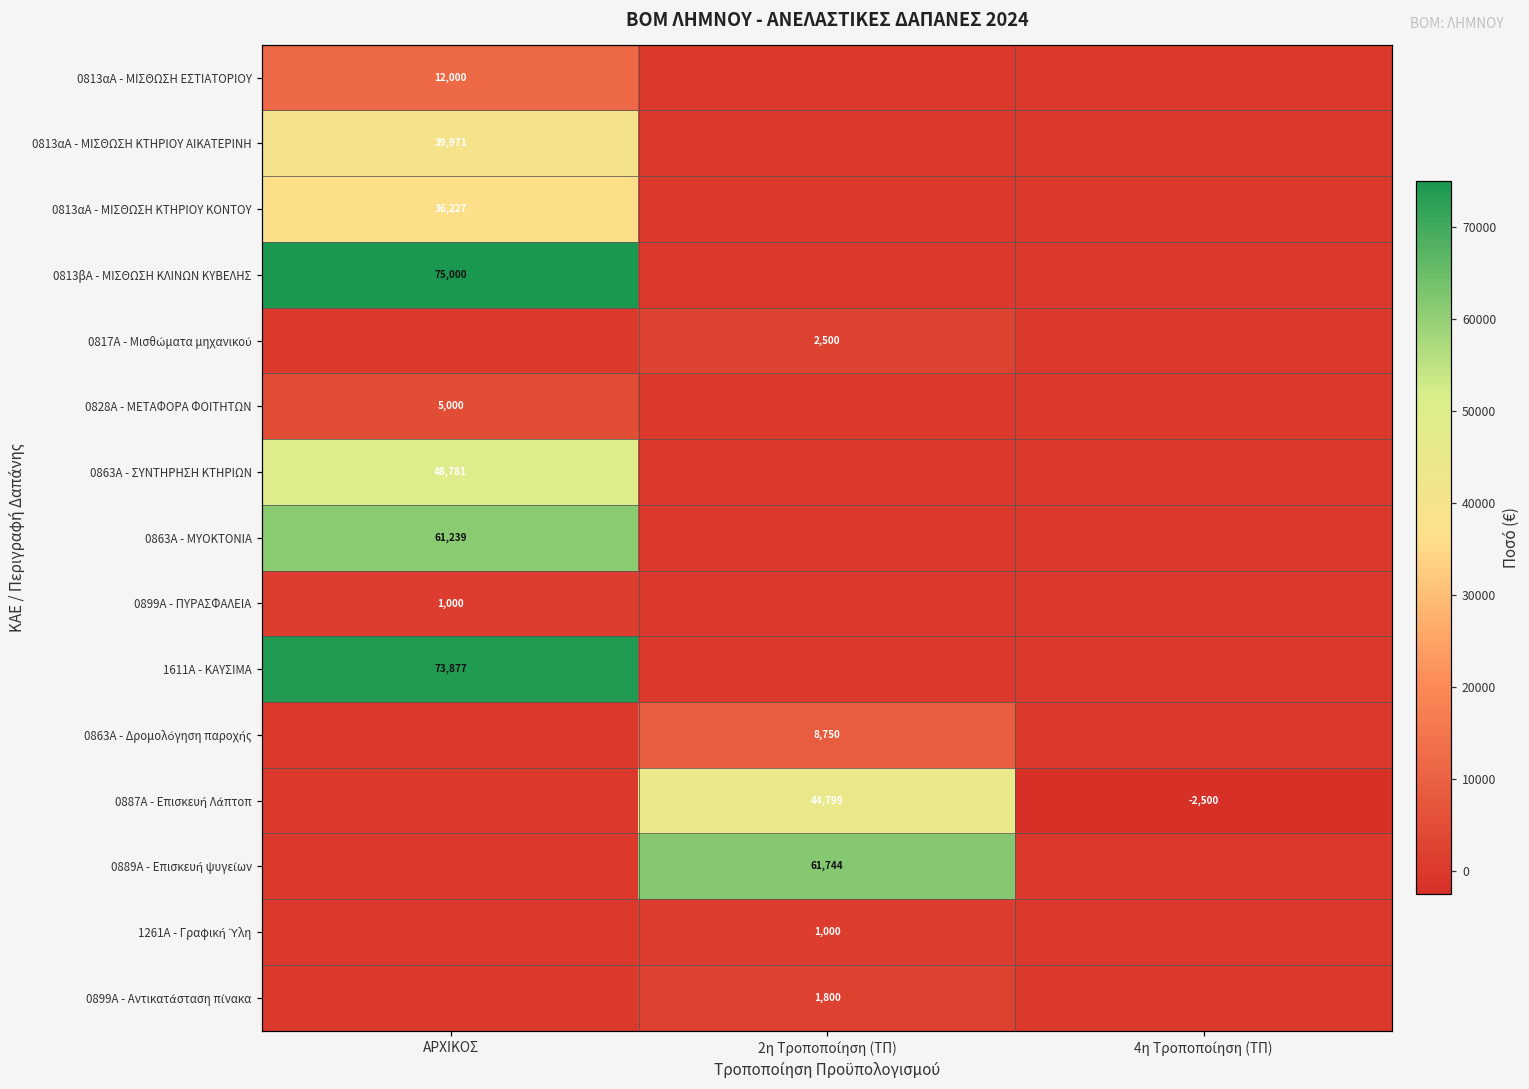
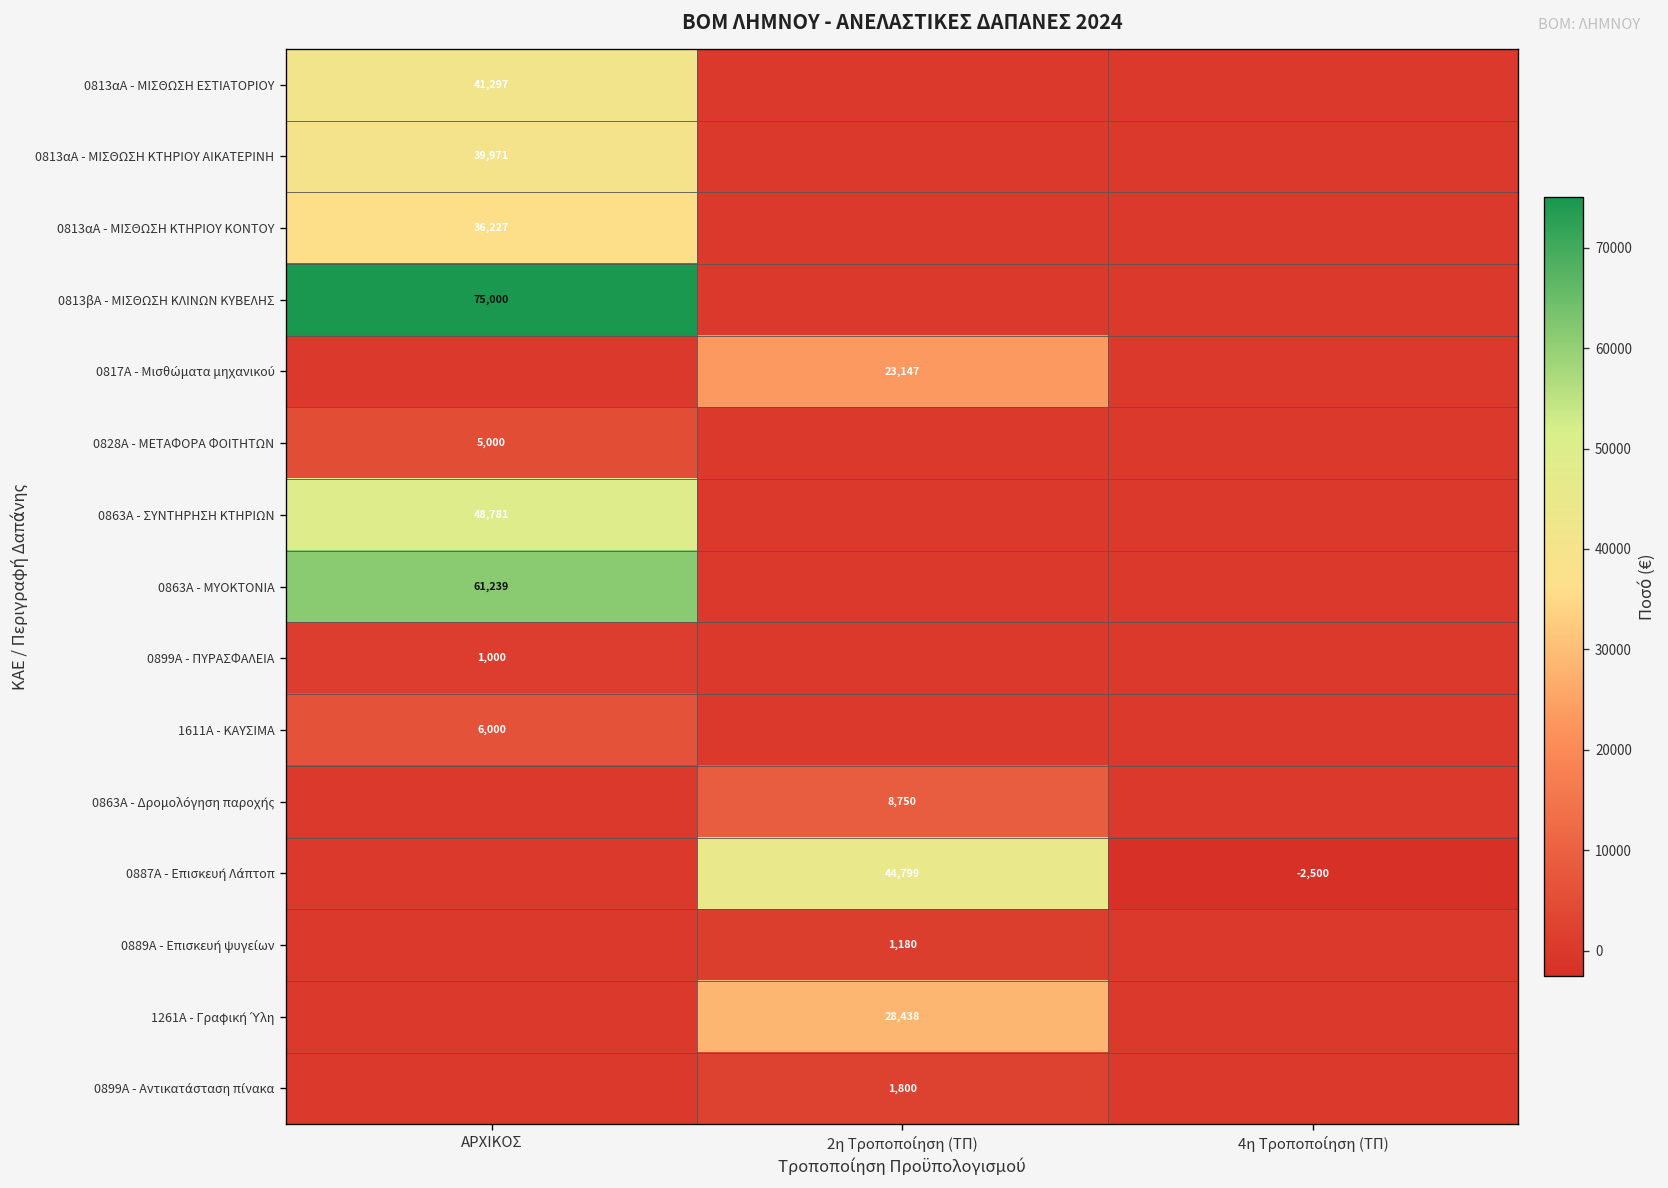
  {
    "0813αΑ - ΜΙΣΘΩΣΗ ΕΣΤΙΑΤΟΡΙΟΥ": {
-     "ΑΡΧΙΚΟΣ": "12,000"
+     "ΑΡΧΙΚΟΣ": "41,297"
    },
    "0813αΑ - ΜΙΣΘΩΣΗ ΚΤΗΡΙΟΥ ΑΙΚΑΤΕΡΙΝΗ": {
      "ΑΡΧΙΚΟΣ": "39,971"
    },
    "0813αΑ - ΜΙΣΘΩΣΗ ΚΤΗΡΙΟΥ ΚΟΝΤΟΥ": {
      "ΑΡΧΙΚΟΣ": "36,227"
    },
    "0813βΑ - ΜΙΣΘΩΣΗ ΚΛΙΝΩΝ ΚΥΒΕΛΗΣ": {
      "ΑΡΧΙΚΟΣ": "75,000"
    },
    "0817Α - Μισθώματα μηχανικού": {
-     "2η Τροποποίηση (ΤΠ)": "2,500"
+     "2η Τροποποίηση (ΤΠ)": "23,147"
    },
    "0828Α - ΜΕΤΑΦΟΡΑ ΦΟΙΤΗΤΩΝ": {
      "ΑΡΧΙΚΟΣ": "5,000"
    },
    "0863Α - ΣΥΝΤΗΡΗΣΗ ΚΤΗΡΙΩΝ": {
      "ΑΡΧΙΚΟΣ": "48,781"
    },
    "0863Α - ΜΥΟΚΤΟΝΙΑ": {
      "ΑΡΧΙΚΟΣ": "61,239"
    },
    "0899Α - ΠΥΡΑΣΦΑΛΕΙΑ": {
      "ΑΡΧΙΚΟΣ": "1,000"
    },
    "1611Α - ΚΑΥΣΙΜΑ": {
-     "ΑΡΧΙΚΟΣ": "73,877"
+     "ΑΡΧΙΚΟΣ": "6,000"
    },
    "0863Α - Δρομολόγηση παροχής": {
      "2η Τροποποίηση (ΤΠ)": "8,750"
    },
    "0887Α - Επισκευή Λάπτοπ": {
      "2η Τροποποίηση (ΤΠ)": "44,799",
      "4η Τροποποίηση (ΤΠ)": "-2,500"
    },
    "0889Α - Επισκευή ψυγείων": {
-     "2η Τροποποίηση (ΤΠ)": "61,744"
+     "2η Τροποποίηση (ΤΠ)": "1,180"
    },
    "1261Α - Γραφική Ύλη": {
-     "2η Τροποποίηση (ΤΠ)": "1,000"
+     "2η Τροποποίηση (ΤΠ)": "28,438"
    },
    "0899Α - Αντικατάσταση πίνακα": {
      "2η Τροποποίηση (ΤΠ)": "1,800"
    }
  }
